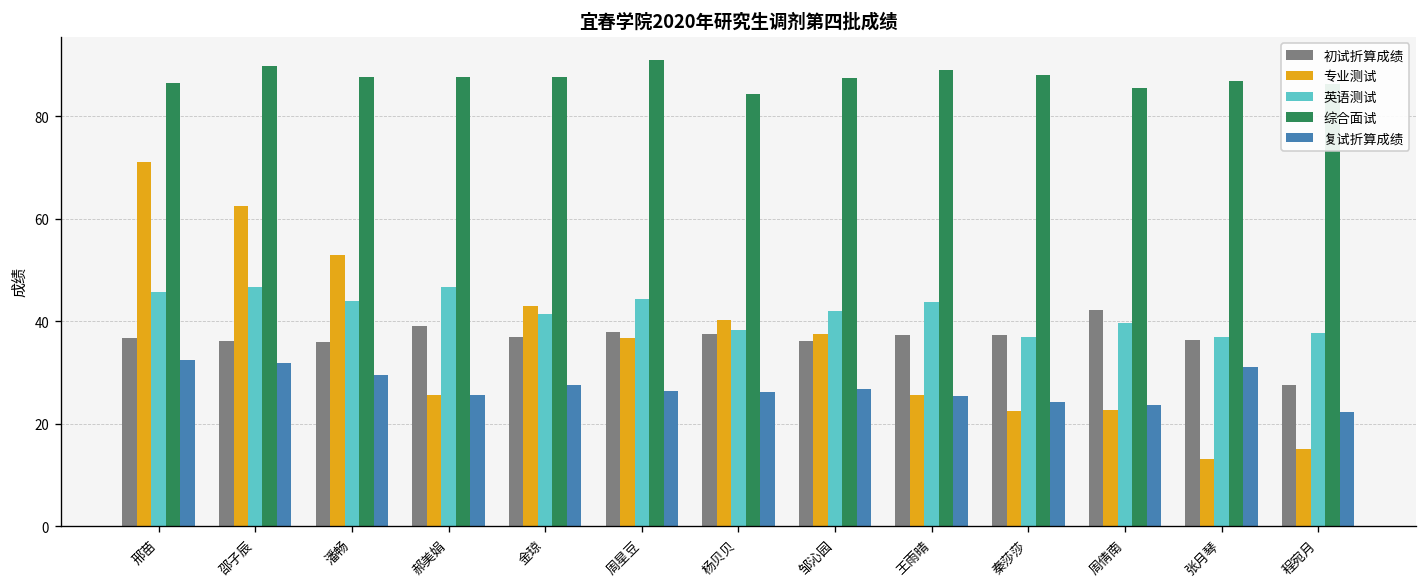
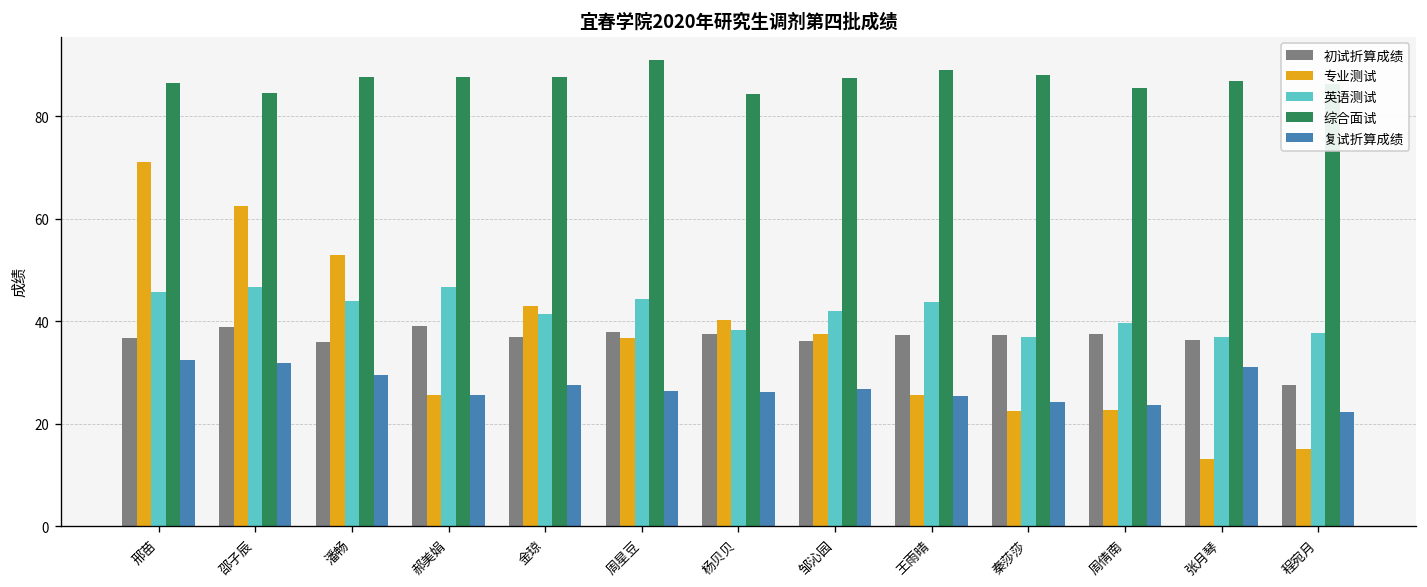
  {
    "初试折算成绩": {
      "邢苗": 37,
-     "邵子辰": 36,
+     "邵子辰": 39,
      "潘畅": 36,
      "郝美娟": 39,
      "金琼": 37,
      "周星豆": 38,
      "杨贝贝": 38,
      "邹沁园": 36,
      "王雨晴": 37,
      "秦莎莎": 37,
-     "周倩南": 42,
+     "周倩南": 37,
      "张月琴": 36,
      "程宛月": 27
    },
    "专业测试": {
      "邢苗": 71,
      "邵子辰": 62,
      "潘畅": 53,
      "郝美娟": 26,
      "金琼": 43,
      "周星豆": 37,
      "杨贝贝": 40,
      "邹沁园": 37,
      "王雨晴": 26,
      "秦莎莎": 22,
      "周倩南": 23,
      "张月琴": 13,
      "程宛月": 15
    },
    "英语测试": {
      "邢苗": 46,
      "邵子辰": 47,
      "潘畅": 44,
      "郝美娟": 47,
      "金琼": 41,
      "周星豆": 44,
      "杨贝贝": 38,
      "邹沁园": 42,
      "王雨晴": 44,
      "秦莎莎": 37,
      "周倩南": 40,
      "张月琴": 37,
      "程宛月": 38
    },
    "综合面试": {
      "邢苗": 86,
-     "邵子辰": 90,
+     "邵子辰": 85,
      "潘畅": 88,
      "郝美娟": 88,
      "金琼": 88,
      "周星豆": 91,
      "杨贝贝": 84,
      "邹沁园": 87,
      "王雨晴": 89,
      "秦莎莎": 88,
      "周倩南": 86,
      "张月琴": 87
    },
    "复试折算成绩": {
      "邢苗": 32,
      "邵子辰": 32,
      "潘畅": 30,
      "郝美娟": 26,
      "金琼": 28,
      "周星豆": 26,
      "杨贝贝": 26,
      "邹沁园": 27,
      "王雨晴": 25,
      "秦莎莎": 24,
      "周倩南": 24,
      "张月琴": 31,
      "程宛月": 22
    }
  }
